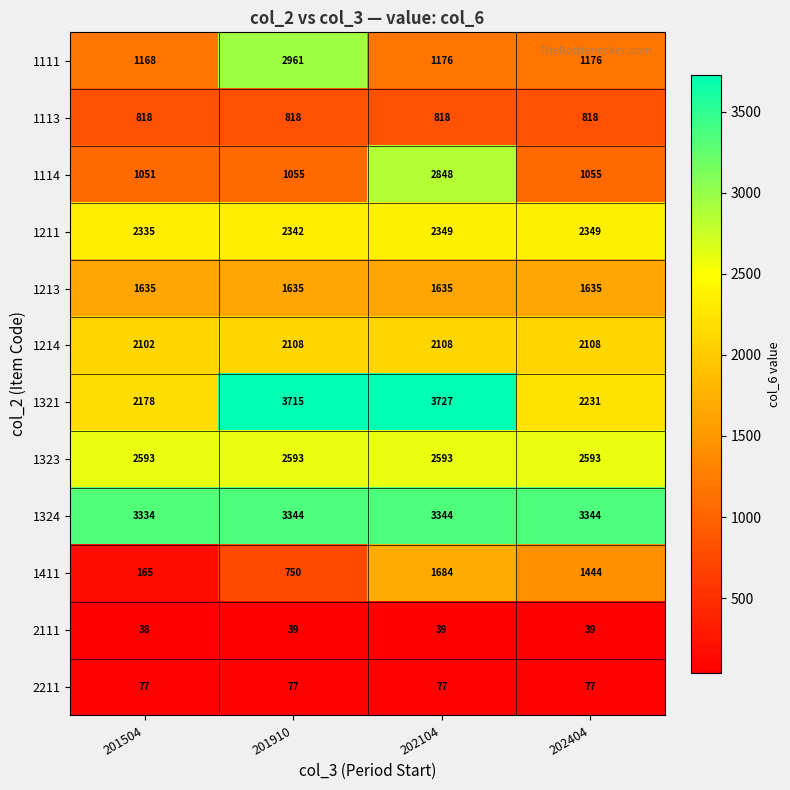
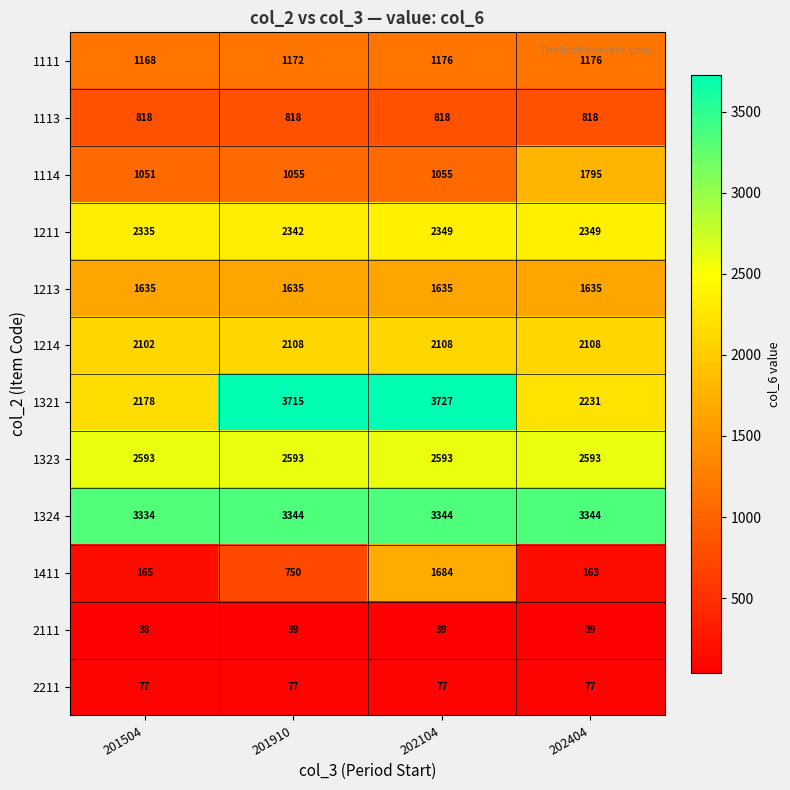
  {
    "1111": {
      "201504": 1168,
-     "201910": 2961,
+     "201910": 1172,
      "202104": 1176
    },
    "1113": {
      "201504": 818,
      "201910": 818,
      "202104": 818,
      "202404": 818
    },
    "1114": {
      "201504": 1051,
      "201910": 1055,
-     "202104": 2848,
-     "202404": 1055
+     "202104": 1055,
+     "202404": 1795
    },
    "1211": {
      "201504": 2335,
      "201910": 2342,
      "202104": 2349,
      "202404": 2349
    },
    "1213": {
      "201504": 1635,
      "201910": 1635,
      "202104": 1635,
      "202404": 1635
    },
    "1214": {
      "201504": 2102,
      "201910": 2108,
      "202104": 2108,
      "202404": 2108
    },
    "1321": {
      "201504": 2178,
      "201910": 3715,
      "202104": 3727,
      "202404": 2231
    },
    "1323": {
      "201504": 2593,
      "201910": 2593,
      "202104": 2593,
      "202404": 2593
    },
    "1324": {
      "201504": 3334,
      "201910": 3344,
      "202104": 3344,
      "202404": 3344
    },
    "1411": {
      "201504": 165,
      "201910": 750,
      "202104": 1684,
-     "202404": 1444
+     "202404": 163
    },
    "2111": {
      "201504": 38,
      "201910": 39,
      "202104": 39,
      "202404": 39
    },
    "2211": {
      "201504": 77,
      "201910": 77,
      "202104": 77,
      "202404": 77
    }
  }
